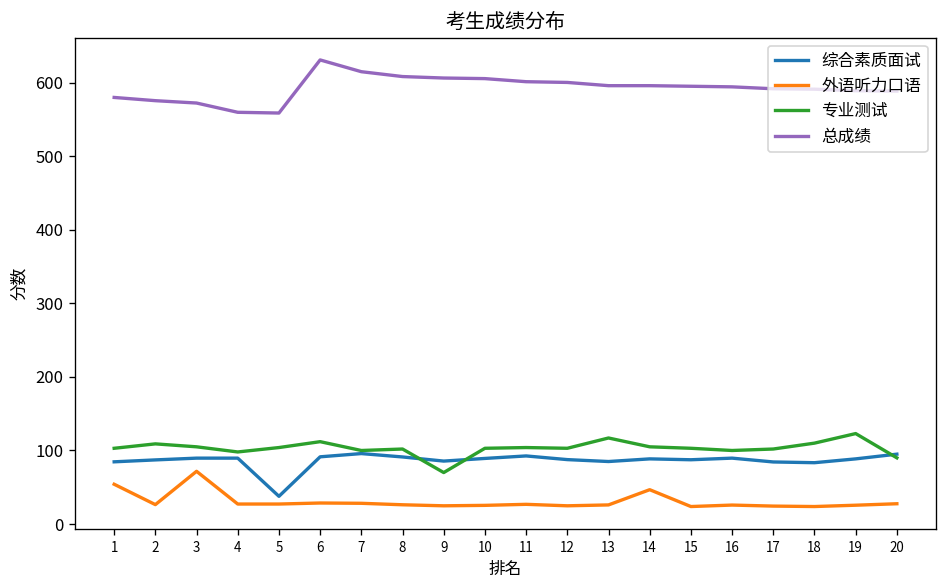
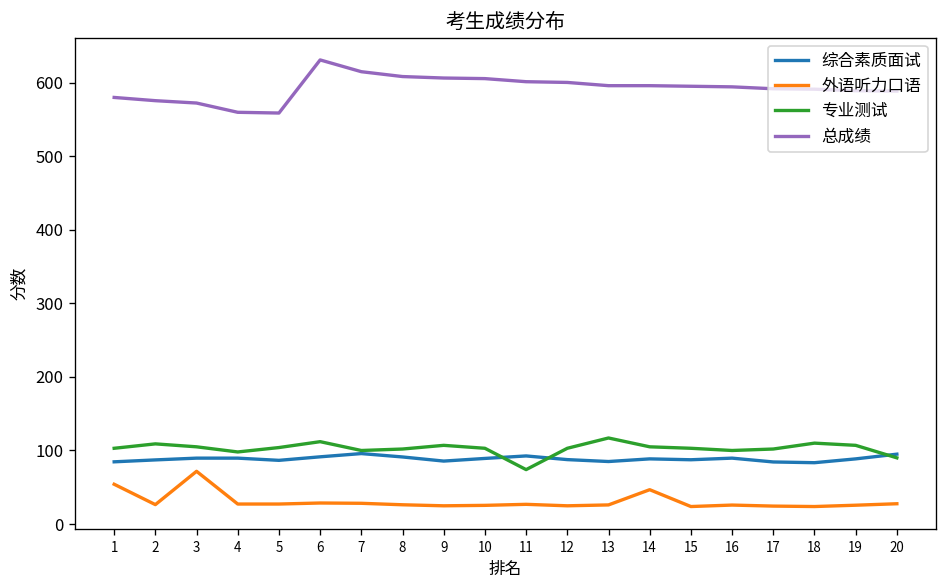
  {
    "综合素质面试": {
      "1": 80,
      "2": 90,
      "3": 90,
      "4": 90,
-     "5": 40,
+     "5": 90,
      "6": 90,
      "7": 100,
      "8": 90,
      "9": 90,
      "10": 90,
      "11": 90,
      "12": 90,
      "13": 90,
      "14": 90,
      "15": 90,
      "16": 90,
      "17": 80,
      "18": 80,
      "19": 90,
      "20": 100
    },
    "外语听力口语": {
      "1": 50,
      "2": 30,
      "3": 70,
      "4": 30,
      "5": 30,
      "6": 30,
      "7": 30,
      "8": 30,
      "9": 20,
      "10": 30,
      "11": 30,
      "12": 20,
      "13": 30,
      "14": 50,
      "15": 20,
      "16": 30,
      "17": 20,
      "18": 20,
      "19": 30,
      "20": 30
    },
    "专业测试": {
      "1": 100,
      "2": 110,
      "3": 110,
      "4": 100,
      "5": 100,
      "6": 110,
      "7": 100,
      "8": 100,
-     "9": 70,
+     "9": 110,
      "10": 100,
-     "11": 100,
+     "11": 70,
      "12": 100,
      "13": 120,
      "14": 110,
      "15": 100,
      "16": 100,
      "17": 100,
      "18": 110,
-     "19": 120,
+     "19": 110,
      "20": 90
    },
    "总成绩": {
      "1": 580,
      "2": 580,
      "3": 570,
      "4": 560,
      "5": 560,
      "6": 630,
      "7": 620,
      "8": 610,
      "9": 610,
      "10": 610,
      "11": 600,
      "12": 600,
      "13": 600,
      "14": 600,
      "15": 600,
      "16": 590
    }
  }
